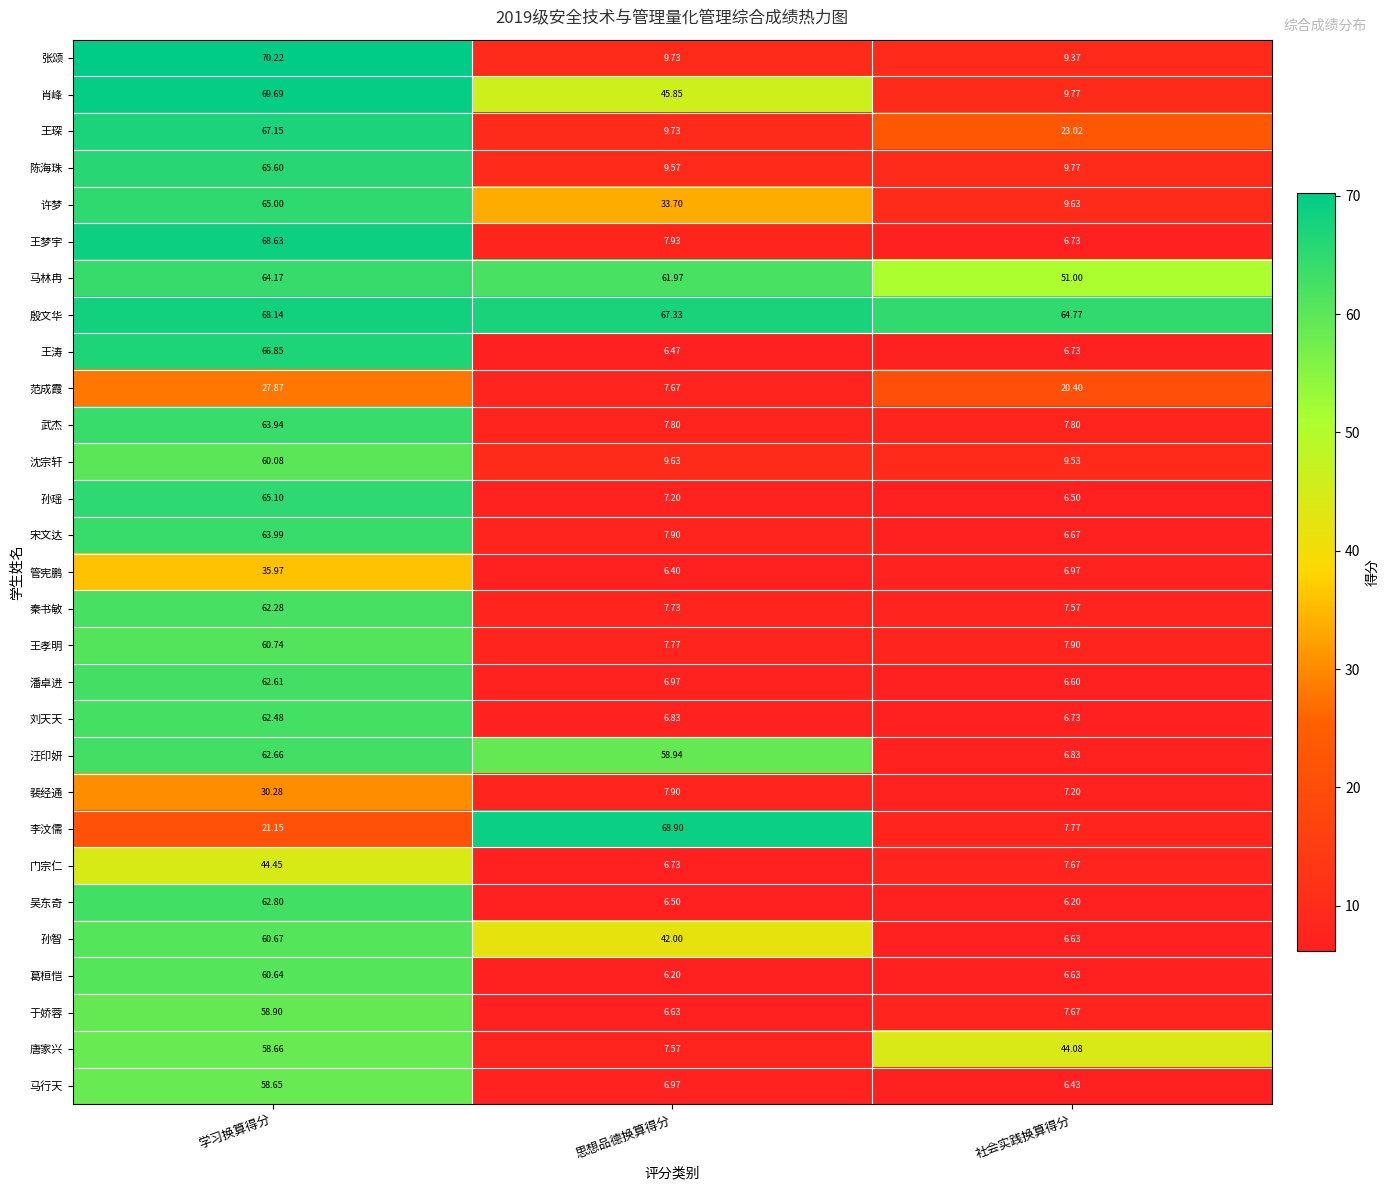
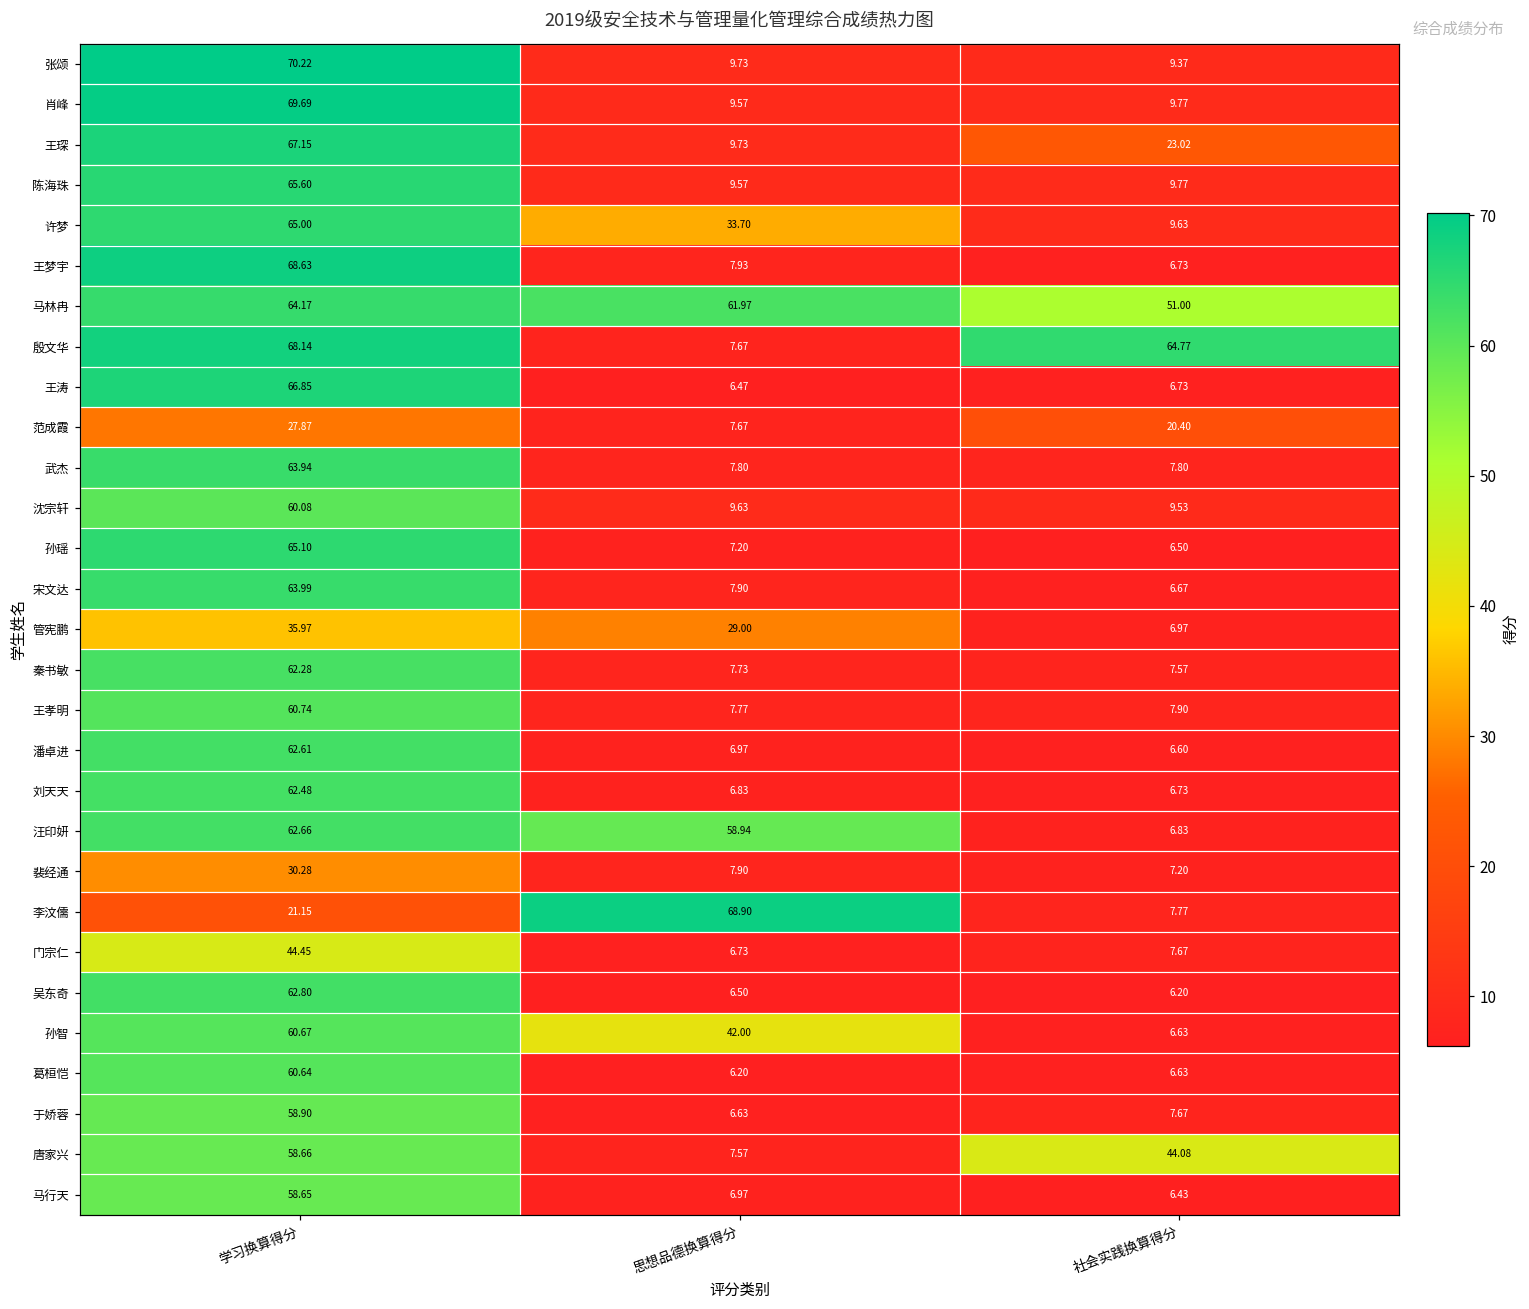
  {
    "张颂": {
      "学习换算得分": 70.22,
      "思想品德换算得分": 9.73,
      "社会实践换算得分": 9.37
    },
    "肖峰": {
      "学习换算得分": 69.69,
-     "思想品德换算得分": 45.85,
+     "思想品德换算得分": 9.57,
      "社会实践换算得分": 9.77
    },
    "王琛": {
      "学习换算得分": 67.15,
      "思想品德换算得分": 9.73,
      "社会实践换算得分": 23.02
    },
    "陈海珠": {
      "学习换算得分": 65.60,
      "思想品德换算得分": 9.57,
      "社会实践换算得分": 9.77
    },
    "许梦": {
      "学习换算得分": 65.00,
      "思想品德换算得分": 33.70,
      "社会实践换算得分": 9.63
    },
    "王梦宇": {
      "学习换算得分": 68.63,
      "思想品德换算得分": 7.93,
      "社会实践换算得分": 6.73
    },
    "马林冉": {
      "学习换算得分": 64.17,
      "思想品德换算得分": 61.97,
      "社会实践换算得分": 51.00
    },
    "殷文华": {
      "学习换算得分": 68.14,
-     "思想品德换算得分": 67.33,
+     "思想品德换算得分": 7.67,
      "社会实践换算得分": 64.77
    },
    "王涛": {
      "学习换算得分": 66.85,
      "思想品德换算得分": 6.47,
      "社会实践换算得分": 6.73
    },
    "范成霞": {
      "学习换算得分": 27.87,
      "思想品德换算得分": 7.67,
      "社会实践换算得分": 20.40
    },
    "武杰": {
      "学习换算得分": 63.94,
      "思想品德换算得分": 7.80,
      "社会实践换算得分": 7.80
    },
    "沈宗轩": {
      "学习换算得分": 60.08,
      "思想品德换算得分": 9.63,
      "社会实践换算得分": 9.53
    },
    "孙瑶": {
      "学习换算得分": 65.10,
      "思想品德换算得分": 7.20,
      "社会实践换算得分": 6.50
    },
    "宋文达": {
      "学习换算得分": 63.99,
      "思想品德换算得分": 7.90,
      "社会实践换算得分": 6.67
    },
    "管宪鹏": {
      "学习换算得分": 35.97,
-     "思想品德换算得分": 6.40,
+     "思想品德换算得分": 29.00,
      "社会实践换算得分": 6.97
    },
    "秦书敏": {
      "学习换算得分": 62.28,
      "思想品德换算得分": 7.73,
      "社会实践换算得分": 7.57
    },
    "王孝明": {
      "学习换算得分": 60.74,
      "思想品德换算得分": 7.77,
      "社会实践换算得分": 7.90
    },
    "潘卓进": {
      "学习换算得分": 62.61,
      "思想品德换算得分": 6.97,
      "社会实践换算得分": 6.60
    },
    "刘天天": {
      "学习换算得分": 62.48,
      "思想品德换算得分": 6.83,
      "社会实践换算得分": 6.73
    },
    "汪印妍": {
      "学习换算得分": 62.66,
      "思想品德换算得分": 58.94,
      "社会实践换算得分": 6.83
    },
    "裴经通": {
      "学习换算得分": 30.28,
      "思想品德换算得分": 7.90,
      "社会实践换算得分": 7.20
    },
    "李汶儒": {
      "学习换算得分": 21.15,
      "思想品德换算得分": 68.90,
      "社会实践换算得分": 7.77
    },
    "门宗仁": {
      "学习换算得分": 44.45,
      "思想品德换算得分": 6.73,
      "社会实践换算得分": 7.67
    },
    "吴东奇": {
      "学习换算得分": 62.80,
      "思想品德换算得分": 6.50,
      "社会实践换算得分": 6.20
    },
    "孙智": {
      "学习换算得分": 60.67,
      "思想品德换算得分": 42.00,
      "社会实践换算得分": 6.63
    },
    "葛桓恺": {
      "学习换算得分": 60.64,
      "思想品德换算得分": 6.20,
      "社会实践换算得分": 6.63
    },
    "于娇蓉": {
      "学习换算得分": 58.90,
      "思想品德换算得分": 6.63,
      "社会实践换算得分": 7.67
    },
    "唐家兴": {
      "学习换算得分": 58.66,
      "思想品德换算得分": 7.57,
      "社会实践换算得分": 44.08
    },
    "马行天": {
      "学习换算得分": 58.65,
      "思想品德换算得分": 6.97,
      "社会实践换算得分": 6.43
    }
  }
